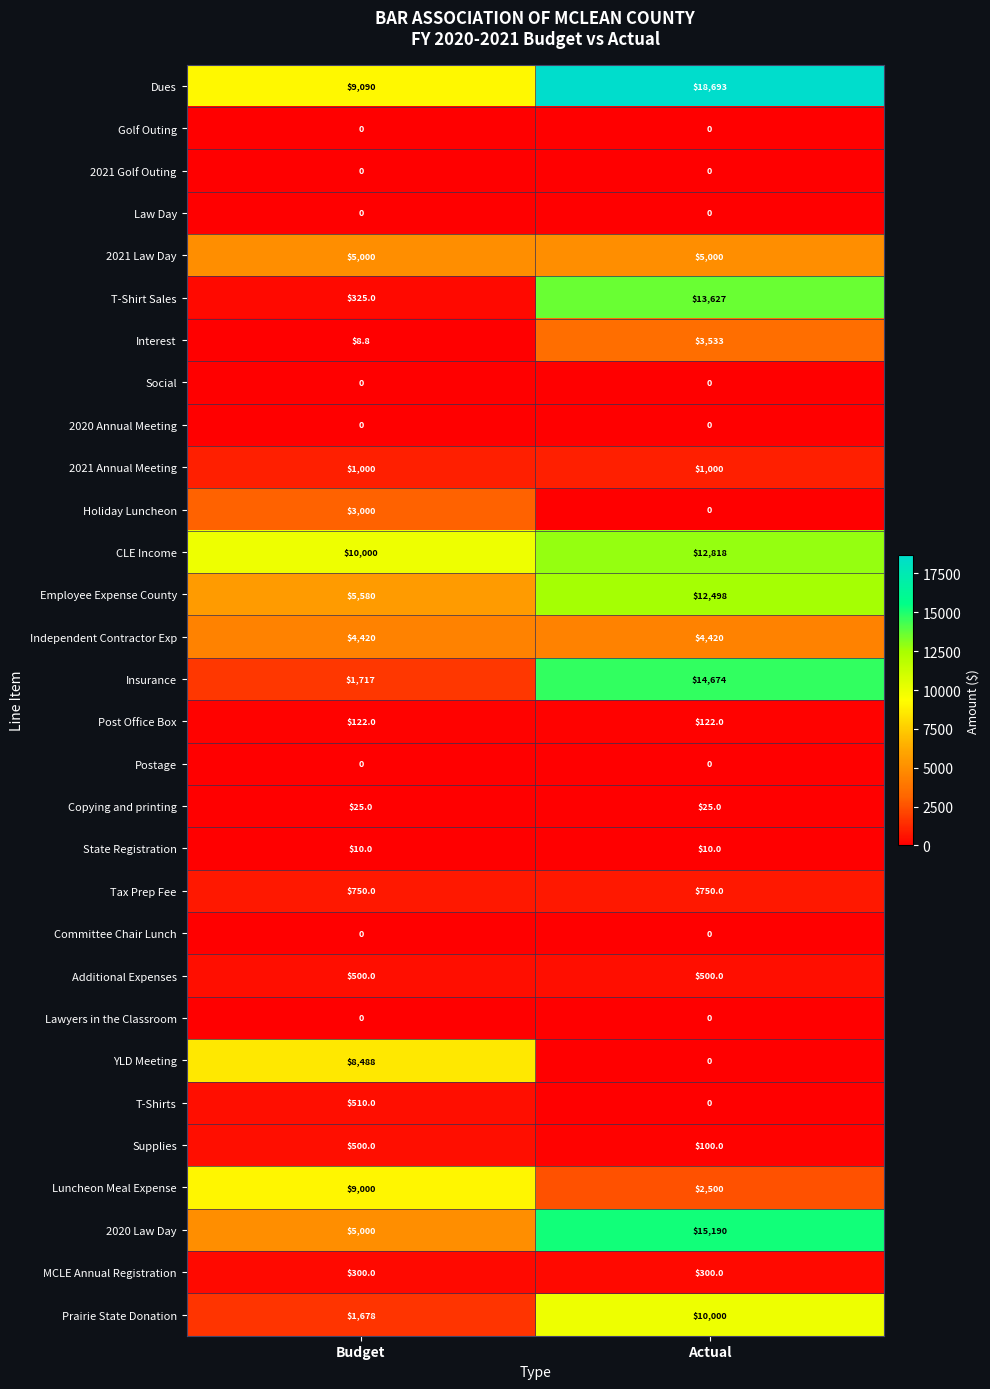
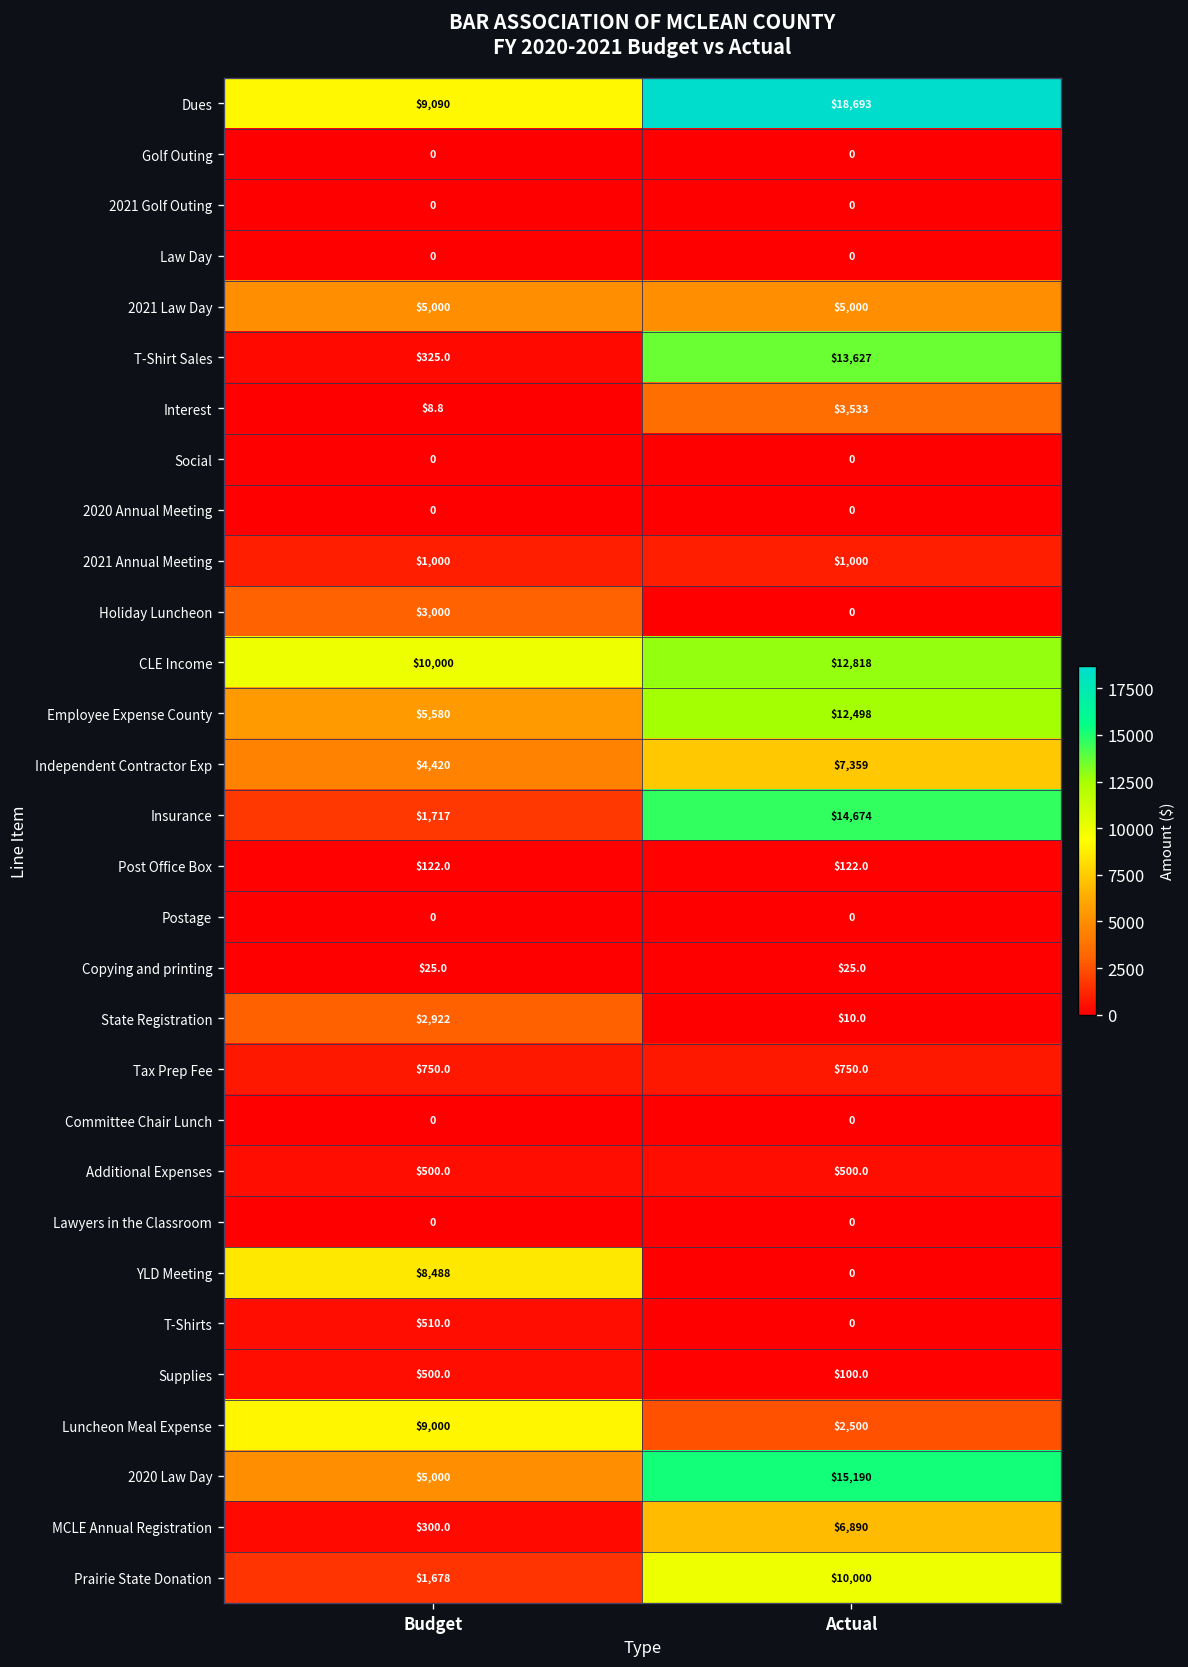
  {
    "Dues": {
      "Budget": "$9,090",
      "Actual": "$18,693"
    },
    "Golf Outing": {
      "Budget": "0",
      "Actual": "0"
    },
    "2021 Golf Outing": {
      "Budget": "0",
      "Actual": "0"
    },
    "Law Day": {
      "Budget": "0",
      "Actual": "0"
    },
    "2021 Law Day": {
      "Budget": "$5,000",
      "Actual": "$5,000"
    },
    "T-Shirt Sales": {
      "Budget": "$325.0",
      "Actual": "$13,627"
    },
    "Interest": {
      "Budget": "$8.8",
      "Actual": "$3,533"
    },
    "Social": {
      "Budget": "0",
      "Actual": "0"
    },
    "2020 Annual Meeting": {
      "Budget": "0",
      "Actual": "0"
    },
    "2021 Annual Meeting": {
      "Budget": "$1,000",
      "Actual": "$1,000"
    },
    "Holiday Luncheon": {
      "Budget": "$3,000",
      "Actual": "0"
    },
    "CLE Income": {
      "Budget": "$10,000",
      "Actual": "$12,818"
    },
    "Employee Expense County": {
      "Budget": "$5,580",
      "Actual": "$12,498"
    },
    "Independent Contractor Exp": {
      "Budget": "$4,420",
-     "Actual": "$4,420"
+     "Actual": "$7,359"
    },
    "Insurance": {
      "Budget": "$1,717",
      "Actual": "$14,674"
    },
    "Post Office Box": {
      "Budget": "$122.0",
      "Actual": "$122.0"
    },
    "Postage": {
      "Budget": "0",
      "Actual": "0"
    },
    "Copying and printing": {
      "Budget": "$25.0",
      "Actual": "$25.0"
    },
    "State Registration": {
-     "Budget": "$10.0",
+     "Budget": "$2,922",
      "Actual": "$10.0"
    },
    "Tax Prep Fee": {
      "Budget": "$750.0",
      "Actual": "$750.0"
    },
    "Committee Chair Lunch": {
      "Budget": "0",
      "Actual": "0"
    },
    "Additional Expenses": {
      "Budget": "$500.0",
      "Actual": "$500.0"
    },
    "Lawyers in the Classroom": {
      "Budget": "0",
      "Actual": "0"
    },
    "YLD Meeting": {
      "Budget": "$8,488",
      "Actual": "0"
    },
    "T-Shirts": {
      "Budget": "$510.0",
      "Actual": "0"
    },
    "Supplies": {
      "Budget": "$500.0",
      "Actual": "$100.0"
    },
    "Luncheon Meal Expense": {
      "Budget": "$9,000",
      "Actual": "$2,500"
    },
    "2020 Law Day": {
      "Budget": "$5,000",
      "Actual": "$15,190"
    },
    "MCLE Annual Registration": {
      "Budget": "$300.0",
-     "Actual": "$300.0"
+     "Actual": "$6,890"
    },
    "Prairie State Donation": {
      "Budget": "$1,678",
      "Actual": "$10,000"
    }
  }
